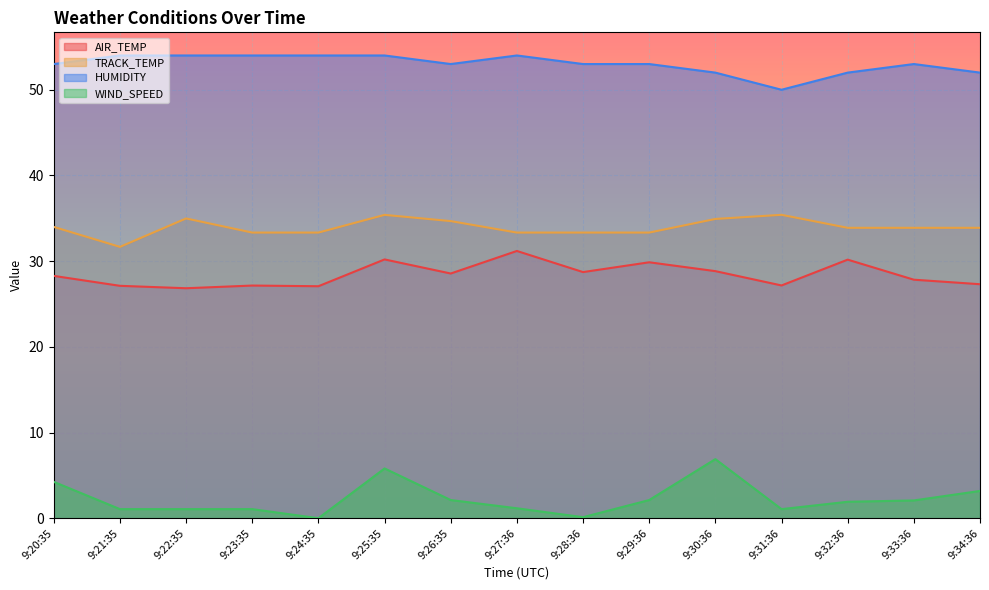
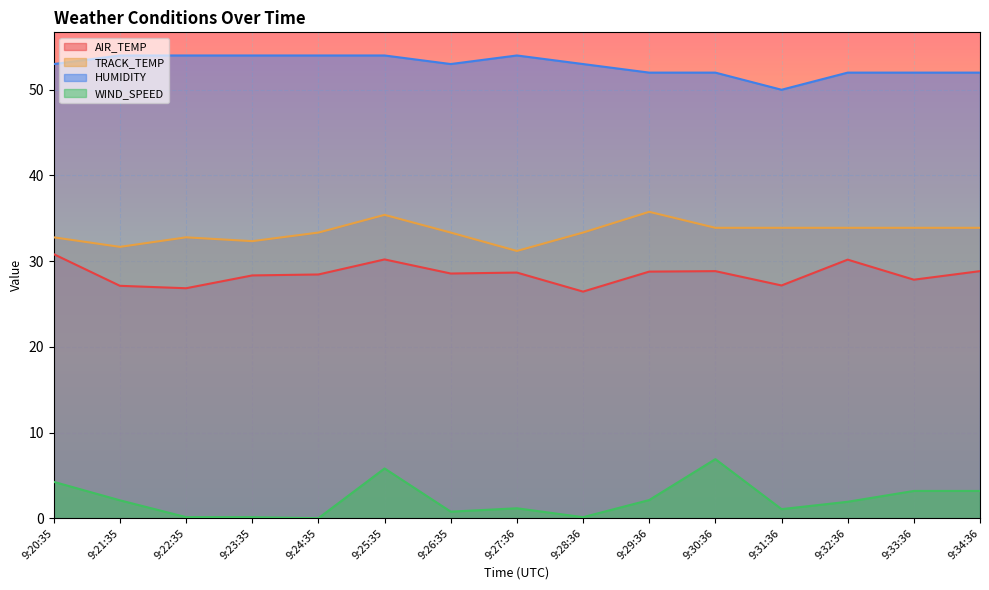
  {
    "AIR_TEMP": {
-     "9:20:35": 28,
+     "9:20:35": 31,
      "9:21:35": 27,
      "9:22:35": 27,
-     "9:23:35": 27,
-     "9:24:35": 27,
+     "9:23:35": 28,
+     "9:24:35": 28,
      "9:25:35": 30,
      "9:26:35": 29,
-     "9:27:36": 31,
-     "9:28:36": 29,
-     "9:29:36": 30,
+     "9:27:36": 29,
+     "9:28:36": 26,
+     "9:29:36": 29,
      "9:30:36": 29,
      "9:31:36": 27,
      "9:32:36": 30,
      "9:33:36": 28,
-     "9:34:36": 27
+     "9:34:36": 29
    },
    "TRACK_TEMP": {
-     "9:20:35": 34,
+     "9:20:35": 33,
      "9:21:35": 32,
-     "9:22:35": 35,
-     "9:23:35": 33,
+     "9:22:35": 33,
+     "9:23:35": 32,
      "9:24:35": 33,
      "9:25:35": 35,
-     "9:26:35": 35,
-     "9:27:36": 33,
+     "9:26:35": 33,
+     "9:27:36": 31,
      "9:28:36": 33,
-     "9:29:36": 33,
-     "9:30:36": 35,
-     "9:31:36": 35,
+     "9:29:36": 36,
+     "9:30:36": 34,
+     "9:31:36": 34,
      "9:32:36": 34,
      "9:33:36": 34,
      "9:34:36": 34
    },
    "HUMIDITY": {
      "9:20:35": 53,
      "9:22:35": 54,
      "9:23:35": 54,
      "9:24:35": 54,
      "9:25:35": 54,
      "9:26:35": 53,
      "9:27:36": 54,
      "9:28:36": 53,
-     "9:29:36": 53,
+     "9:29:36": 52,
      "9:30:36": 52,
      "9:31:36": 50,
      "9:32:36": 52,
-     "9:33:36": 53,
+     "9:33:36": 52,
      "9:34:36": 52
    },
    "WIND_SPEED": {
      "9:20:35": 4,
-     "9:21:35": 1,
-     "9:22:35": 1,
-     "9:23:35": 1,
+     "9:21:35": 2,
+     "9:22:35": 0,
+     "9:23:35": 0,
      "9:24:35": 0,
      "9:25:35": 6,
-     "9:26:35": 2,
+     "9:26:35": 1,
      "9:27:36": 1,
      "9:28:36": 0,
      "9:29:36": 2,
      "9:30:36": 7,
      "9:31:36": 1,
      "9:32:36": 2,
-     "9:33:36": 2,
+     "9:33:36": 3,
      "9:34:36": 3
    }
  }
